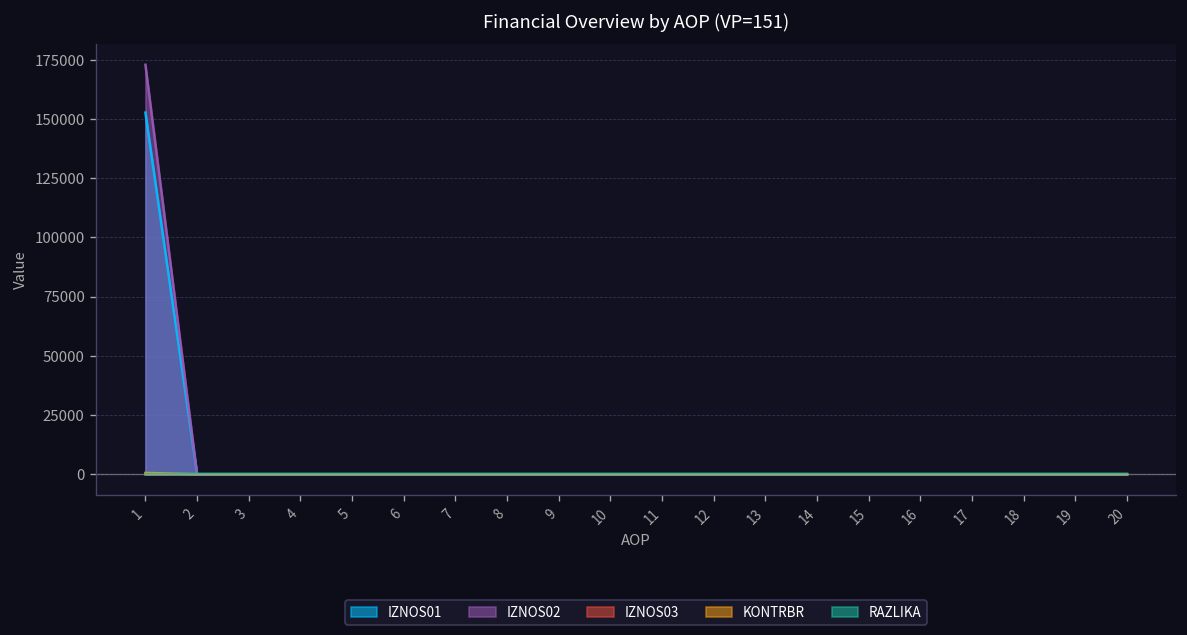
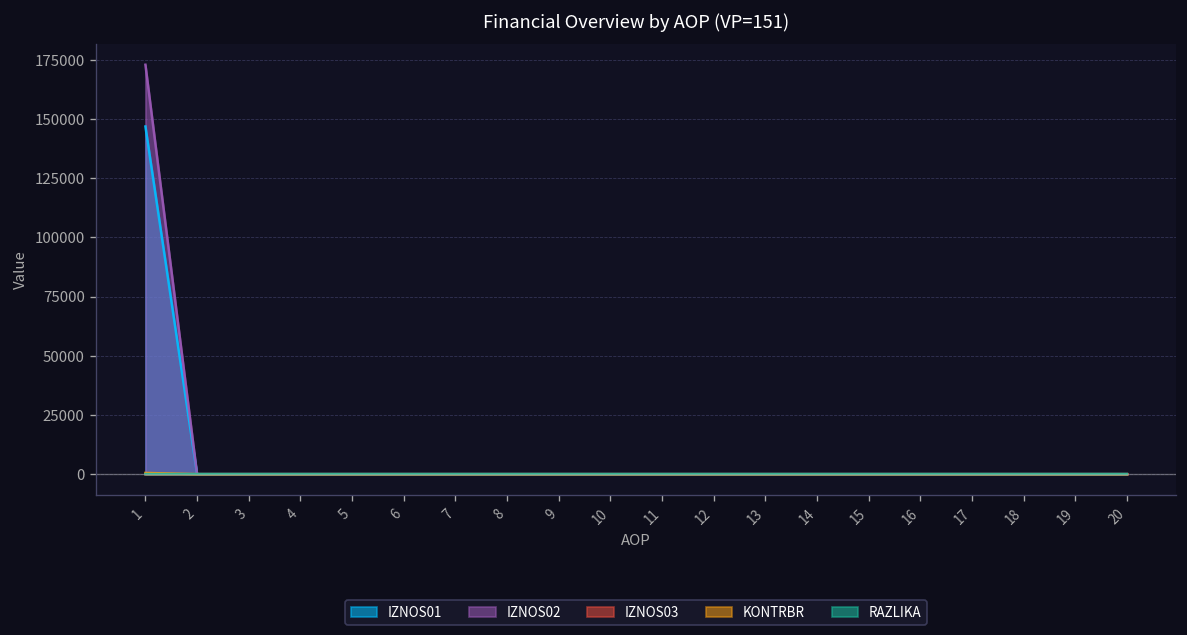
  {
    "IZNOS01": {
-     "1": 153000
+     "1": 147000
    },
    "IZNOS02": {
      "1": 173000
    }
  }
